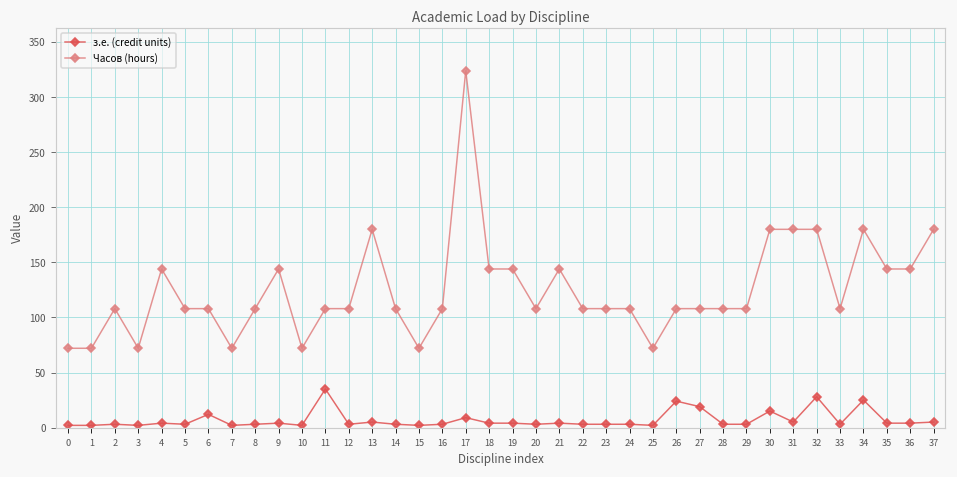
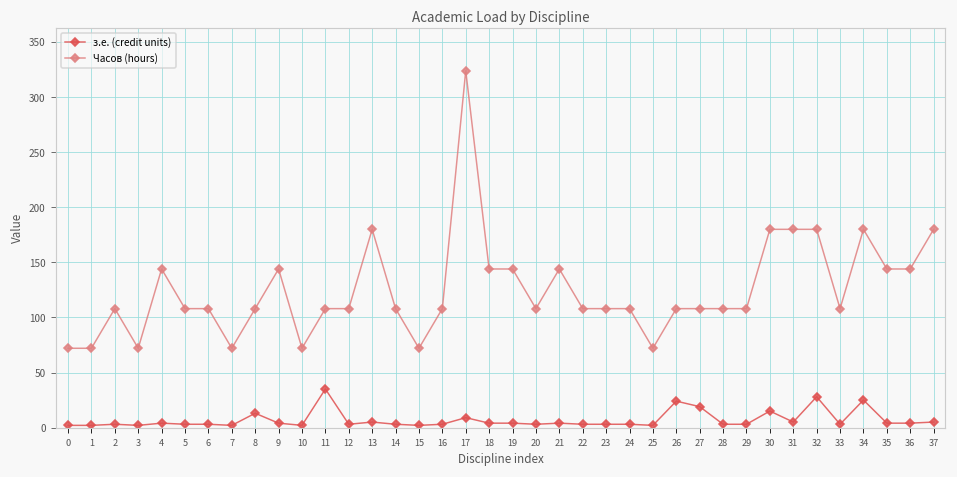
  {
    "з.е. (credit units)": {
      "0": 0,
      "1": 0,
      "2": 0,
      "3": 0,
      "4": 0,
      "5": 0,
-     "6": 10,
+     "6": 0,
      "7": 0,
-     "8": 0,
+     "8": 10,
      "9": 0,
      "10": 0,
      "11": 40,
      "12": 0,
      "13": 10,
      "14": 0,
      "15": 0,
      "16": 0,
      "17": 10,
      "18": 0,
      "19": 0,
      "20": 0,
      "21": 0,
      "22": 0,
      "23": 0,
      "24": 0,
      "25": 0,
      "26": 20,
      "27": 20,
      "28": 0,
      "29": 0,
      "30": 20,
      "31": 10,
      "32": 30,
      "33": 0,
      "34": 30,
      "35": 0,
      "36": 0,
      "37": 10
    },
    "Часов (hours)": {
      "0": 70,
      "1": 70,
      "2": 110,
      "3": 70,
      "4": 140,
      "5": 110,
      "6": 110,
      "7": 70,
      "8": 110,
      "9": 140,
      "10": 70,
      "11": 110,
      "12": 110,
      "13": 180,
      "14": 110,
      "15": 70,
      "16": 110,
      "17": 320,
      "18": 140,
      "19": 140,
      "20": 110,
      "21": 140,
      "22": 110,
      "23": 110,
      "24": 110,
      "25": 70,
      "26": 110,
      "27": 110,
      "28": 110,
      "29": 110,
      "30": 180,
      "31": 180,
      "32": 180,
      "33": 110,
      "34": 180,
      "35": 140,
      "36": 140,
      "37": 180
    }
  }
